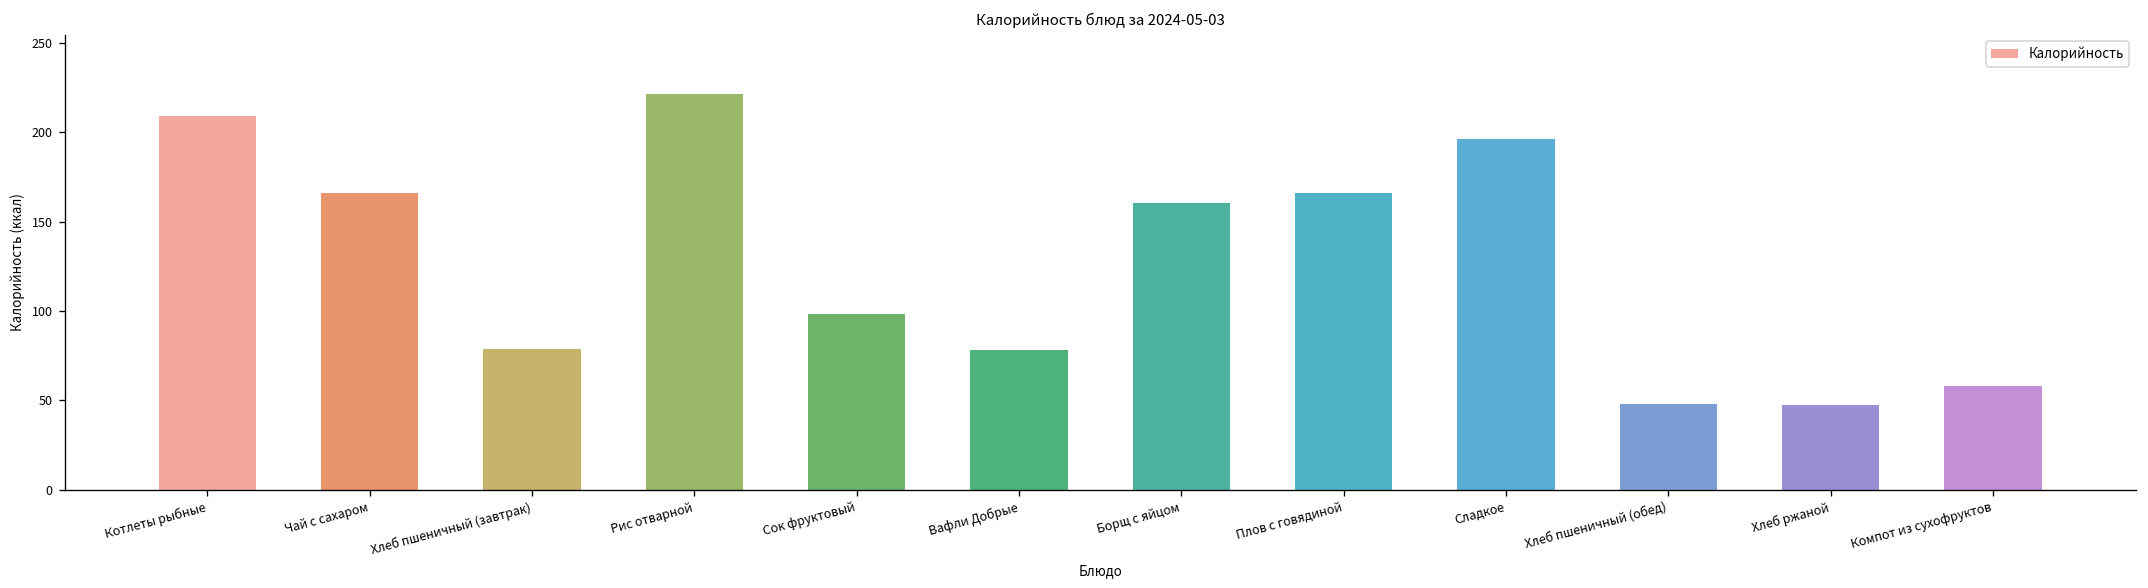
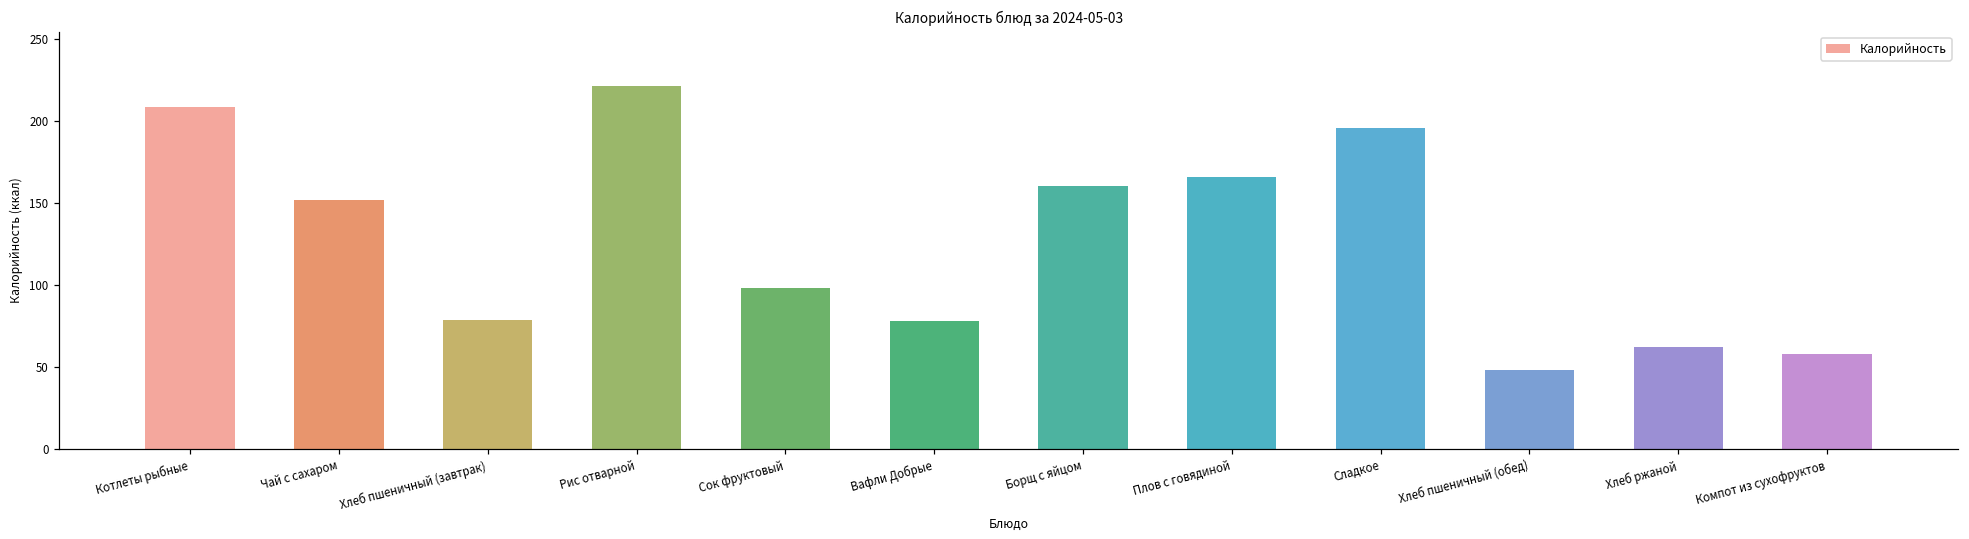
  {
    "Котлеты рыбные": 209,
-   "Чай с сахаром": 166,
+   "Чай с сахаром": 152,
    "Хлеб пшеничный (завтрак)": 79,
    "Рис отварной": 221,
    "Сок фруктовый": 98,
    "Вафли Добрые": 78,
    "Борщ с яйцом": 160,
    "Плов с говядиной": 166,
    "Сладкое": 196,
    "Хлеб пшеничный (обед)": 48,
-   "Хлеб ржаной": 47,
+   "Хлеб ржаной": 62,
    "Компот из сухофруктов": 58
  }
